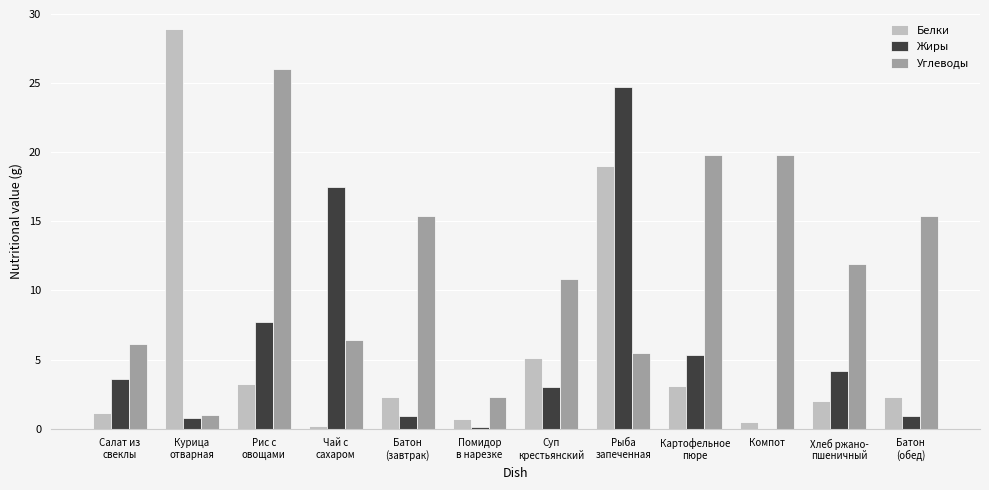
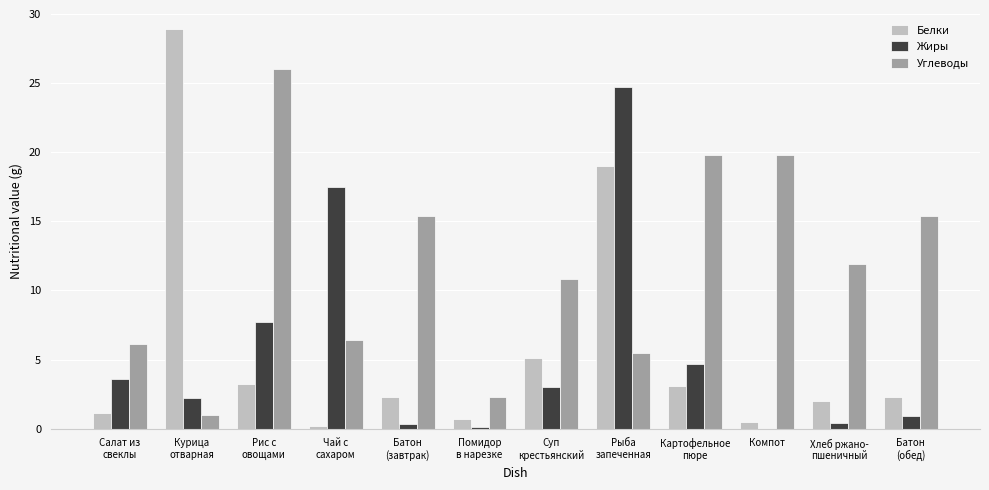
  {
    "Жиры": {
      "Салат из свеклы": 3.6,
-     "Курица отварная": 0.8,
+     "Курица отварная": 2.2,
      "Рис с овощами": 7.7,
      "Чай с сахаром": 17.5,
-     "Батон (завтрак)": 0.9,
+     "Батон (завтрак)": 0.3,
      "Суп крестьянский": 3.0,
      "Рыба запеченная": 24.7,
-     "Картофельное пюре": 5.3,
+     "Картофельное пюре": 4.7,
      "Компот": 0.0,
-     "Хлеб ржано- пшеничный": 4.2,
+     "Хлеб ржано- пшеничный": 0.4,
      "Батон (обед)": 0.9
    }
  }
